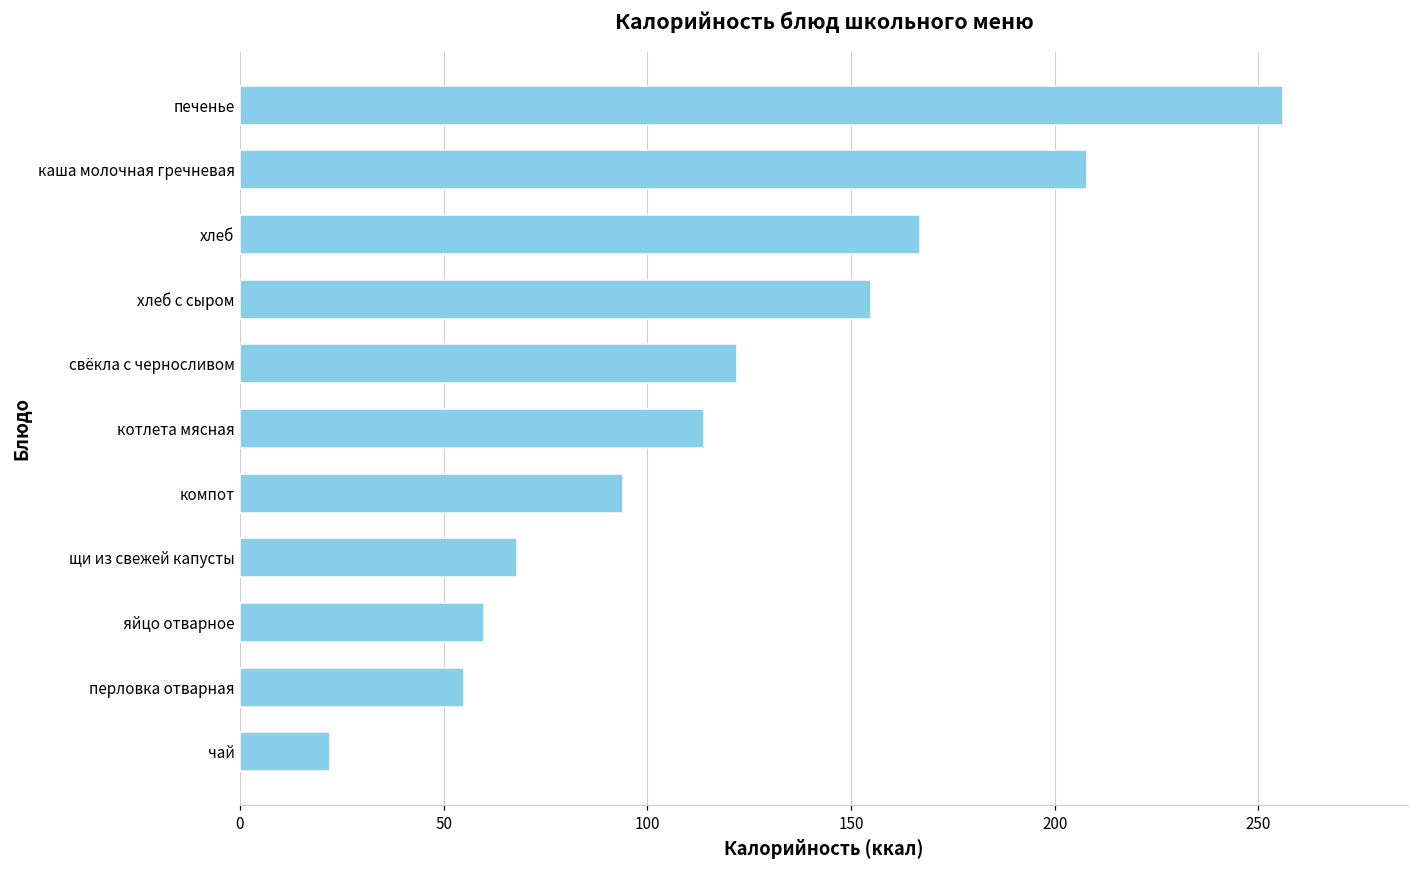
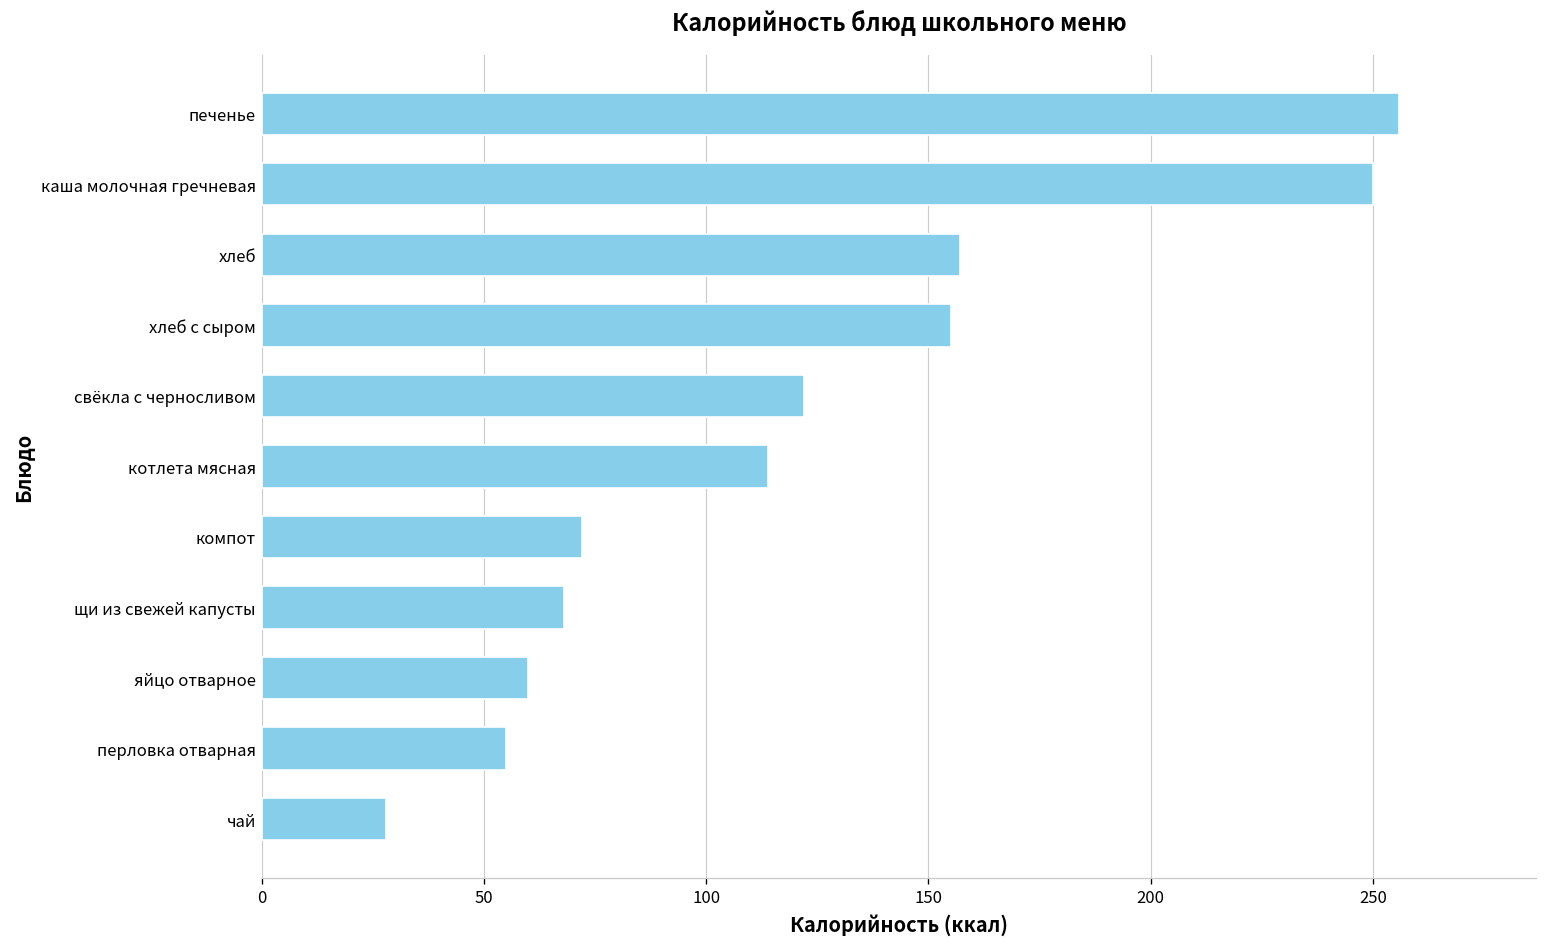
  {
    "печенье": 256,
-   "каша молочная гречневая": 208,
-   "хлеб": 167,
+   "каша молочная гречневая": 250,
+   "хлеб": 157,
    "хлеб с сыром": 155,
    "свёкла с черносливом": 122,
    "котлета мясная": 114,
-   "компот": 94,
+   "компот": 72,
    "щи из свежей капусты": 68,
    "яйцо отварное": 60,
    "перловка отварная": 55,
-   "чай": 22
+   "чай": 28
  }
